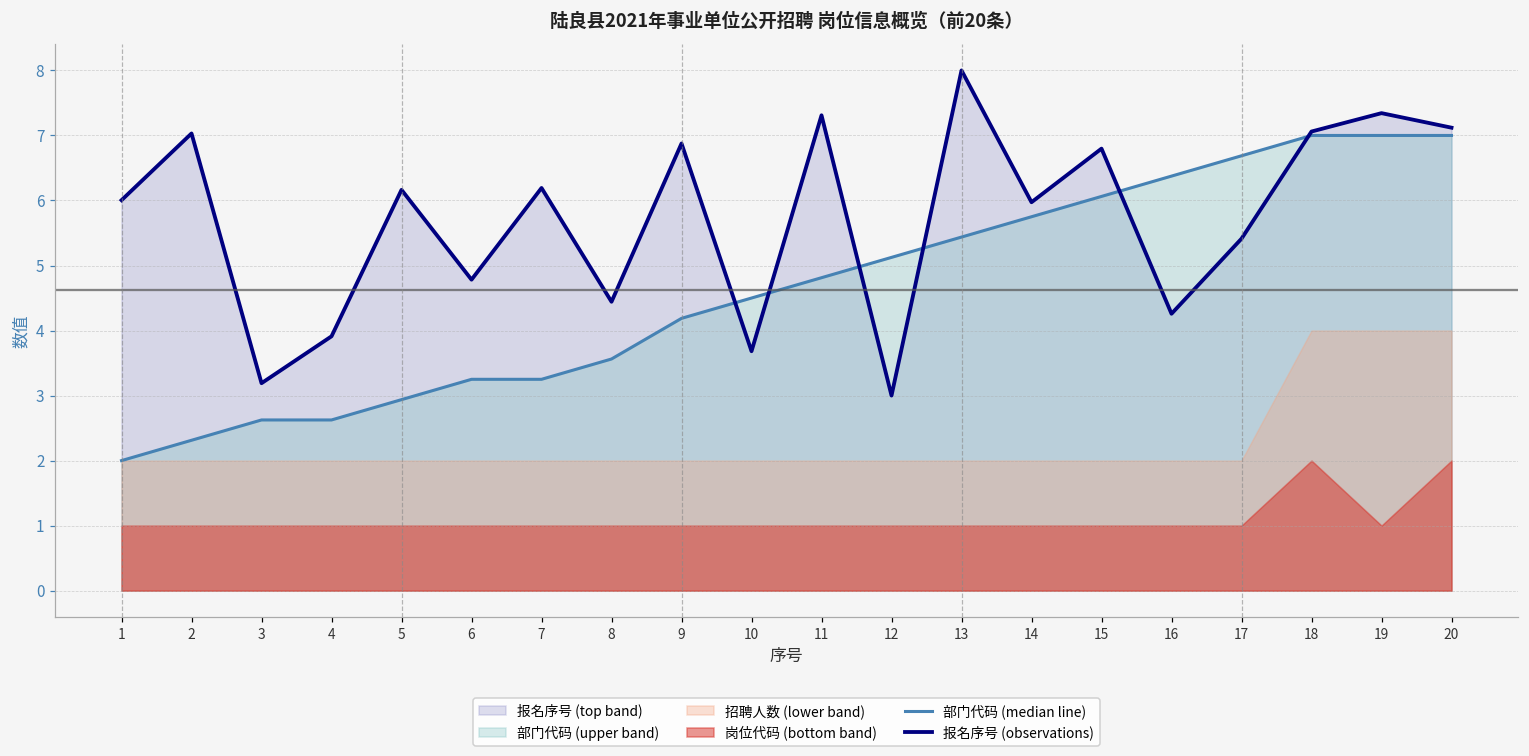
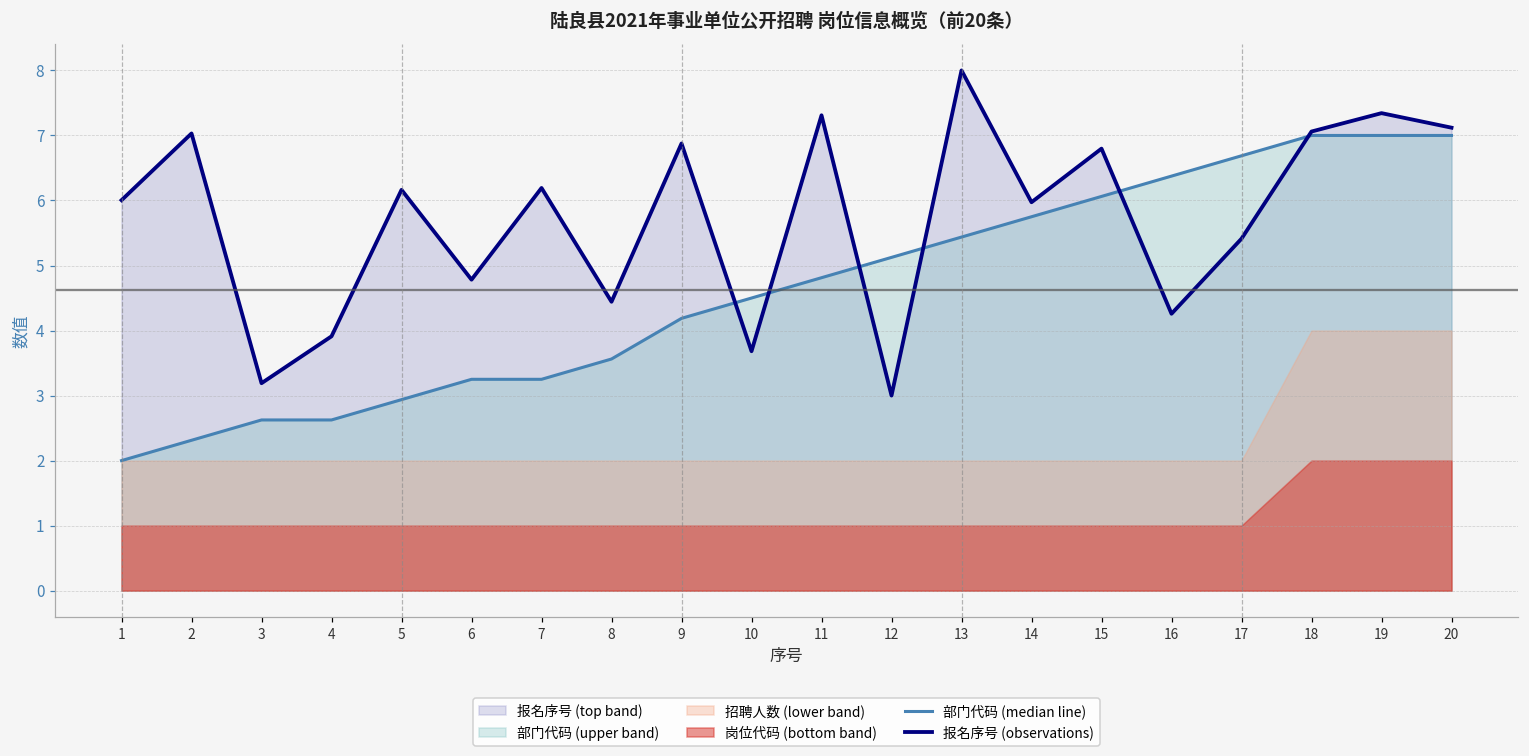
  {
    "招聘人数 (lower band)": {
      "2": 2,
      "3": 2,
      "4": 2,
      "5": 2,
      "6": 2,
      "7": 2,
      "8": 2,
      "9": 2,
      "10": 2,
      "11": 2,
      "12": 2,
      "13": 2,
      "14": 2,
      "15": 2,
      "16": 2,
      "17": 2,
      "18": 4,
      "19": 4,
      "20": 4
    },
    "岗位代码 (bottom band)": {
      "1": 1,
      "2": 1,
      "3": 1,
      "4": 1,
      "5": 1,
      "6": 1,
      "7": 1,
      "8": 1,
      "9": 1,
      "10": 1,
      "11": 1,
      "12": 1,
      "13": 1,
      "14": 1,
      "15": 1,
      "16": 1,
      "17": 1,
      "18": 2,
-     "19": 1,
+     "19": 2,
      "20": 2
    }
  }
